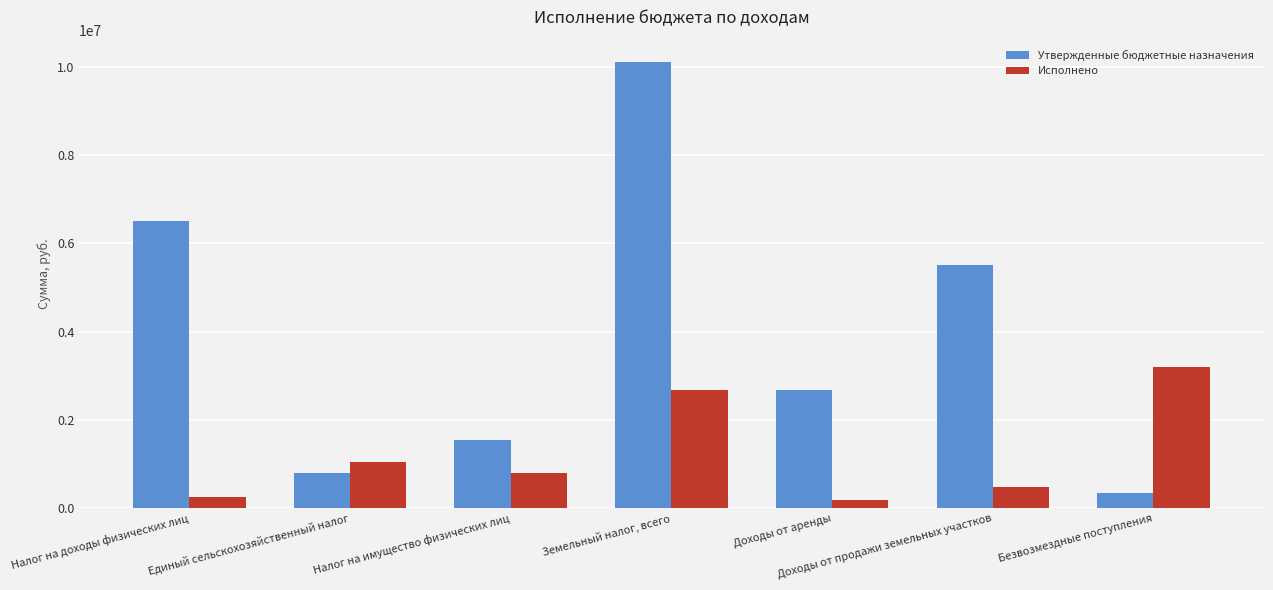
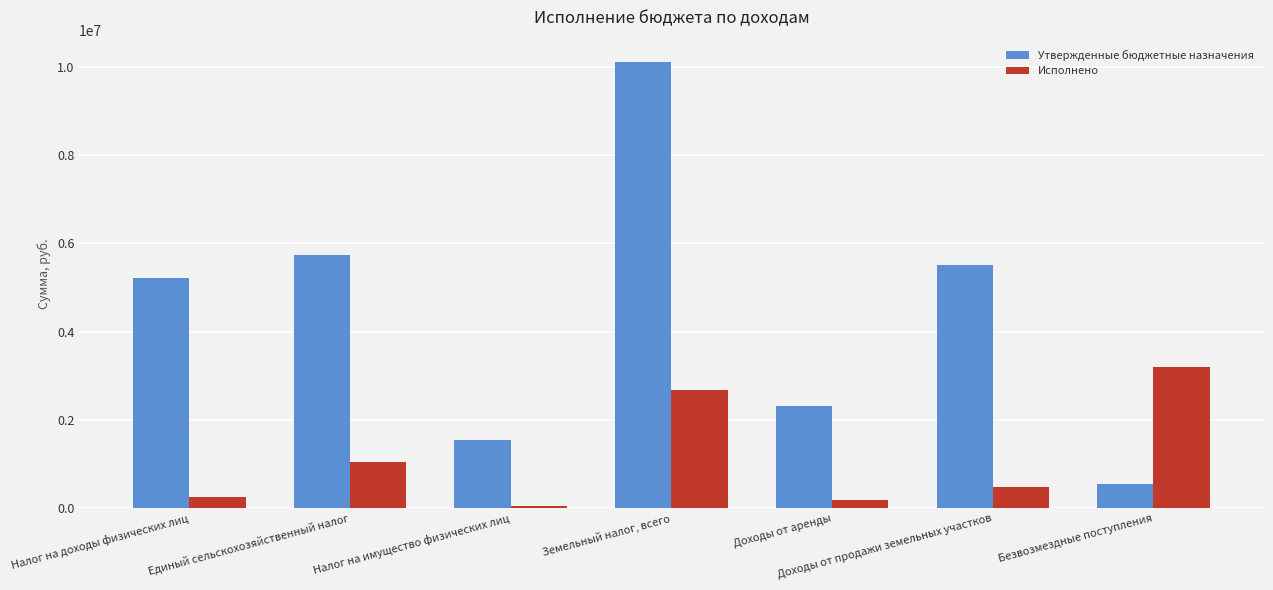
  {
    "Утвержденные бюджетные назначения": {
-     "Налог на доходы физических лиц": 6500000,
-     "Единый сельскохозяйственный налог": 800000,
+     "Налог на доходы физических лиц": 5200000,
+     "Единый сельскохозяйственный налог": 5700000,
      "Налог на имущество физических лиц": 1500000,
      "Земельный налог, всего": 10100000,
-     "Доходы от аренды": 2700000,
+     "Доходы от аренды": 2300000,
      "Доходы от продажи земельных участков": 5500000,
-     "Безвозмездные поступления": 300000
+     "Безвозмездные поступления": 500000
    },
    "Исполнено": {
      "Налог на доходы физических лиц": 300000,
      "Единый сельскохозяйственный налог": 1000000,
-     "Налог на имущество физических лиц": 800000,
+     "Налог на имущество физических лиц": 0,
      "Земельный налог, всего": 2700000,
      "Доходы от аренды": 200000,
      "Доходы от продажи земельных участков": 500000,
      "Безвозмездные поступления": 3200000
    }
  }
